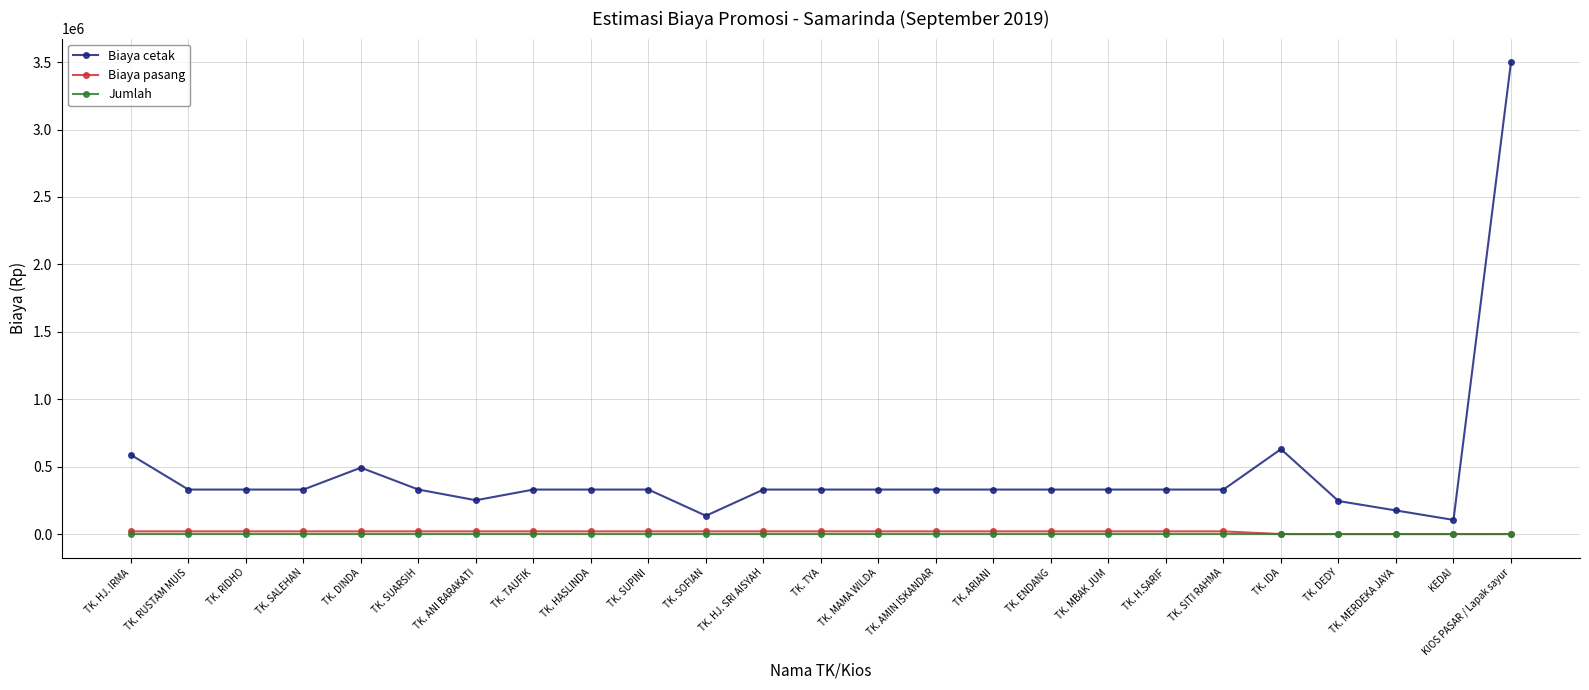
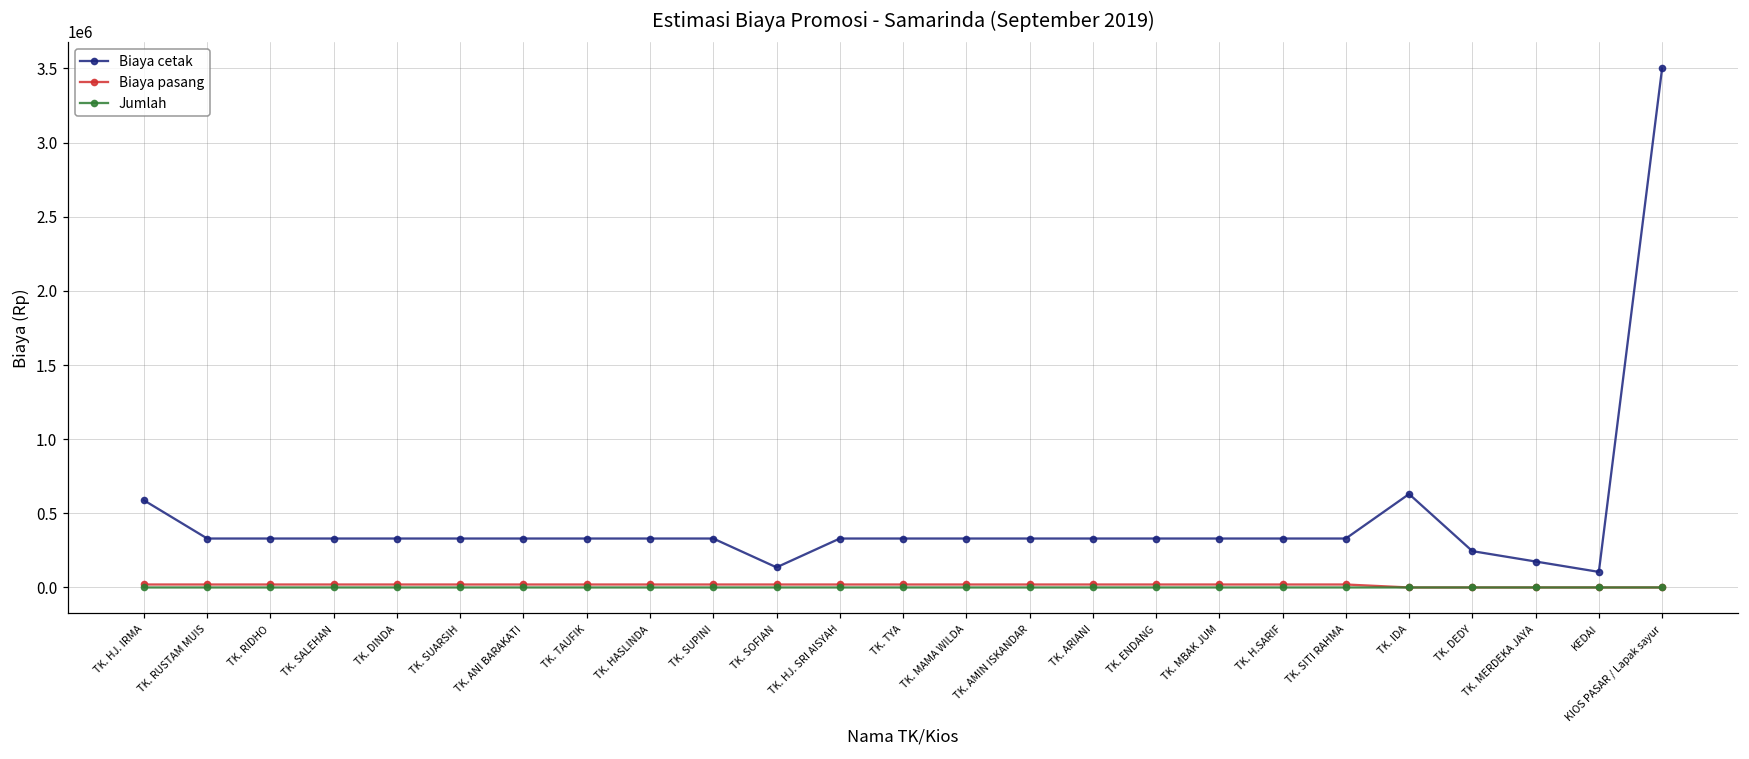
  {
    "Biaya cetak": {
      "TK. HJ. IRMA": 590000,
      "TK. RUSTAM MUIS": 330000,
      "TK. RIDHO": 330000,
      "TK. SALEHAN": 330000,
-     "TK. DINDA": 490000,
+     "TK. DINDA": 330000,
      "TK. SUARSIH": 330000,
-     "TK. ANI BARAKATI": 250000,
+     "TK. ANI BARAKATI": 330000,
      "TK. TAUFIK": 330000,
      "TK. HASLINDA": 330000,
      "TK. SUPINI": 330000,
      "TK. SOFIAN": 140000,
      "TK. HJ. SRI AISYAH": 330000,
      "TK. TYA": 330000,
      "TK. MAMA WILDA": 330000,
      "TK. AMIN ISKANDAR": 330000,
      "TK. ARIANI": 330000,
      "TK. ENDANG": 330000,
      "TK. MBAK JUM": 330000,
      "TK. H.SARIF": 330000,
      "TK. SITI RAHMA": 330000,
      "TK. IDA": 630000,
      "TK. DEDY": 250000,
      "TK. MERDEKA JAYA": 180000,
      "KEDAI": 110000,
      "KIOS PASAR / Lapak sayur": 3500000
    },
    "Biaya pasang": {
      "TK. HJ. IRMA": 20000,
      "TK. RUSTAM MUIS": 20000,
      "TK. RIDHO": 20000,
      "TK. SALEHAN": 20000,
      "TK. DINDA": 20000,
      "TK. SUARSIH": 20000,
      "TK. ANI BARAKATI": 20000,
      "TK. TAUFIK": 20000,
      "TK. HASLINDA": 20000,
      "TK. SUPINI": 20000,
      "TK. SOFIAN": 20000,
      "TK. HJ. SRI AISYAH": 20000,
      "TK. TYA": 20000,
      "TK. MAMA WILDA": 20000,
      "TK. AMIN ISKANDAR": 20000,
      "TK. ARIANI": 20000,
      "TK. ENDANG": 20000,
      "TK. MBAK JUM": 20000,
      "TK. H.SARIF": 20000,
      "TK. SITI RAHMA": 20000
    },
    "Jumlah": {
      "TK. HJ. IRMA": 0,
      "TK. RUSTAM MUIS": 0,
      "TK. RIDHO": 0,
      "TK. SALEHAN": 0,
      "TK. DINDA": 0,
      "TK. SUARSIH": 0,
      "TK. ANI BARAKATI": 0,
      "TK. TAUFIK": 0,
      "TK. HASLINDA": 0,
      "TK. SUPINI": 0,
      "TK. SOFIAN": 0,
      "TK. HJ. SRI AISYAH": 0,
      "TK. TYA": 0,
      "TK. MAMA WILDA": 0,
      "TK. AMIN ISKANDAR": 0,
      "TK. ARIANI": 0,
      "TK. ENDANG": 0,
      "TK. MBAK JUM": 0,
      "TK. H.SARIF": 0,
      "TK. SITI RAHMA": 0
    }
  }
